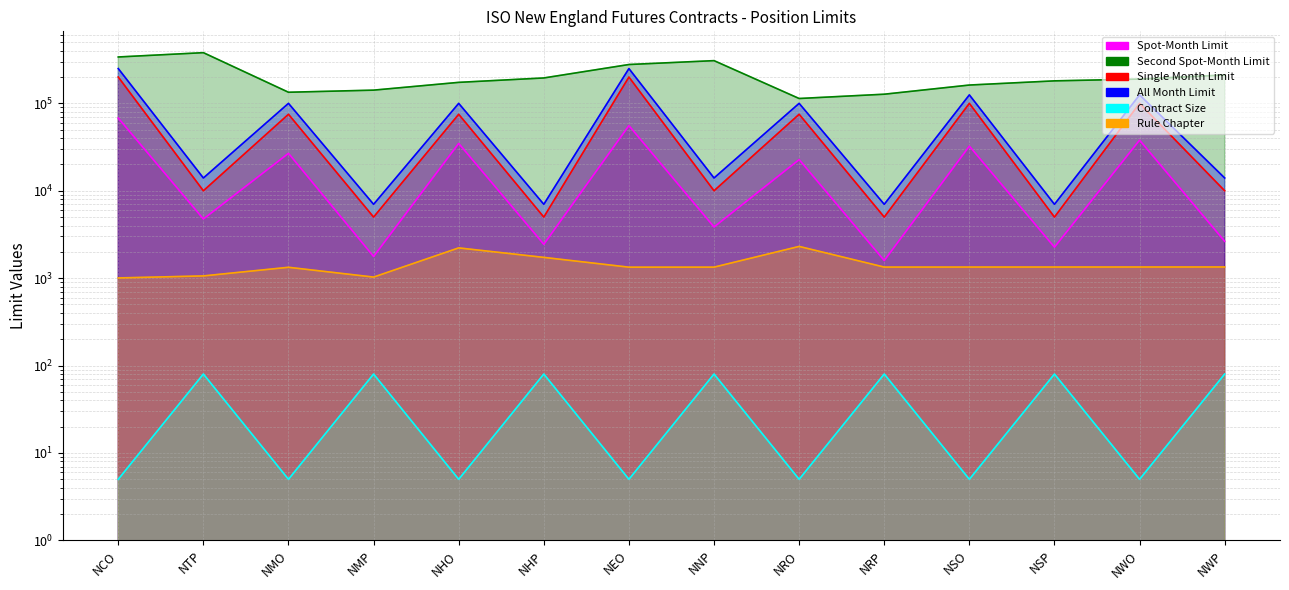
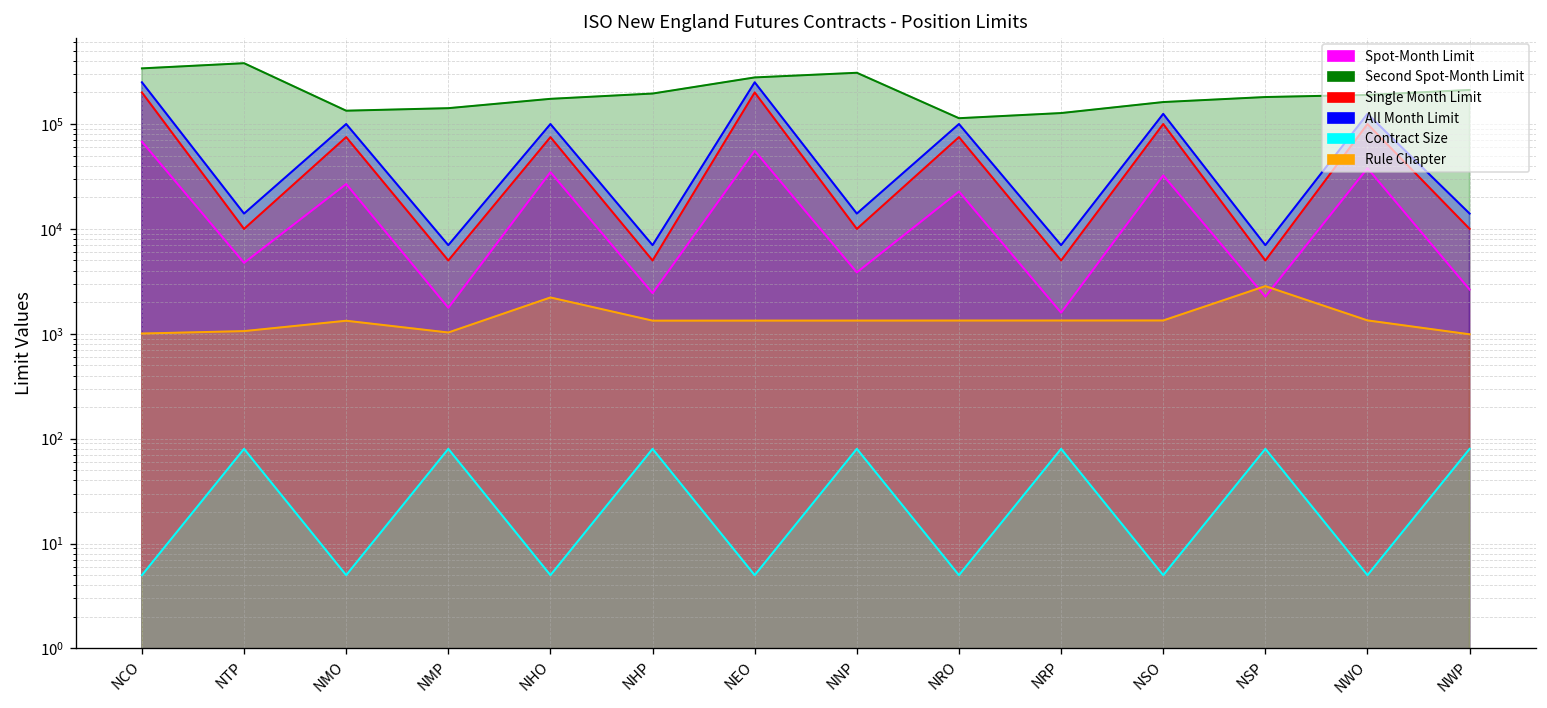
  {
    "Spot-Month Limit": {
      "NCO": 70000,
      "NTP": 5000,
      "NMO": 27000,
      "NMP": 1800,
      "NHO": 35000,
      "NHP": 2400,
      "NEO": 60000,
      "NNP": 4000,
      "NRO": 23000,
      "NRP": 1600,
      "NSO": 32000,
      "NSP": 2300,
      "NWO": 38000,
      "NWP": 2600
    },
    "Second Spot-Month Limit": {
      "NCO": 340000,
      "NTP": 400000,
      "NMO": 130000,
      "NMP": 140000,
      "NHO": 170000,
      "NHP": 200000,
      "NEO": 280000,
      "NNP": 310000,
      "NRO": 110000,
      "NRP": 130000,
      "NSO": 160000,
      "NSP": 180000
    },
    "Single Month Limit": {
      "NCO": 200000,
      "NTP": 10000,
      "NMO": 80000,
      "NMP": 5000,
      "NHO": 80000,
      "NHP": 5000,
      "NEO": 200000,
      "NNP": 10000,
      "NRO": 80000,
      "NRP": 5000,
      "NSO": 100000,
      "NSP": 5000,
      "NWP": 10000
    },
    "All Month Limit": {
      "NCO": 250000,
      "NTP": 14000,
      "NMO": 100000,
      "NMP": 7000,
      "NHO": 100000,
      "NHP": 7000,
      "NEO": 250000,
      "NNP": 14000,
      "NRO": 100000,
      "NRP": 7000,
      "NSO": 130000,
      "NSP": 7000,
      "NWP": 14000
    },
    "Contract Size": {
      "NCO": 5,
      "NTP": 80,
      "NMO": 5,
      "NMP": 80,
      "NHO": 5,
      "NHP": 80,
      "NEO": 5,
      "NNP": 80,
      "NRO": 5,
      "NRP": 80,
      "NSO": 5,
      "NSP": 80,
      "NWO": 5,
      "NWP": 80
    },
    "Rule Chapter": {
      "NCO": 1000,
      "NTP": 1100,
      "NMO": 1300,
      "NMP": 1000,
      "NHO": 2200,
-     "NHP": 1700,
+     "NHP": 1300,
      "NEO": 1300,
      "NNP": 1300,
-     "NRO": 2300,
+     "NRO": 1300,
      "NRP": 1300,
      "NSO": 1300,
-     "NSP": 1300,
+     "NSP": 2800,
      "NWO": 1300,
-     "NWP": 1300
+     "NWP": 1000
    }
  }
